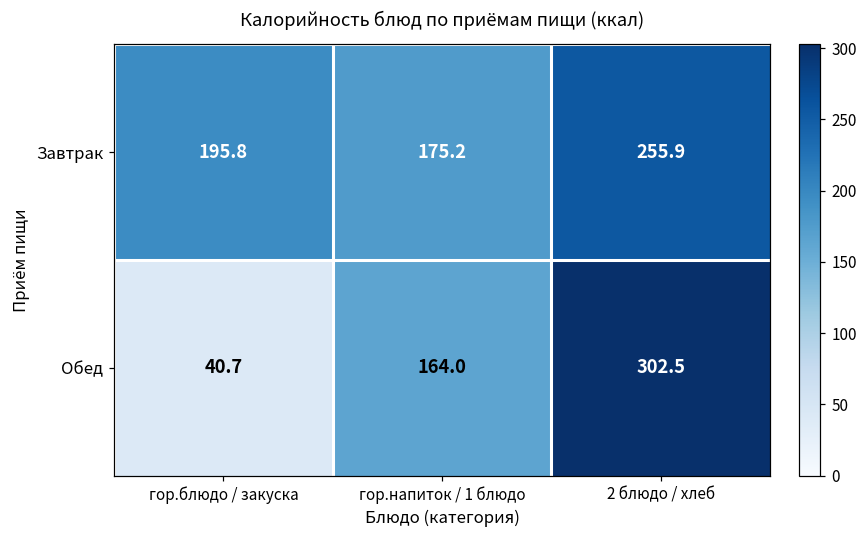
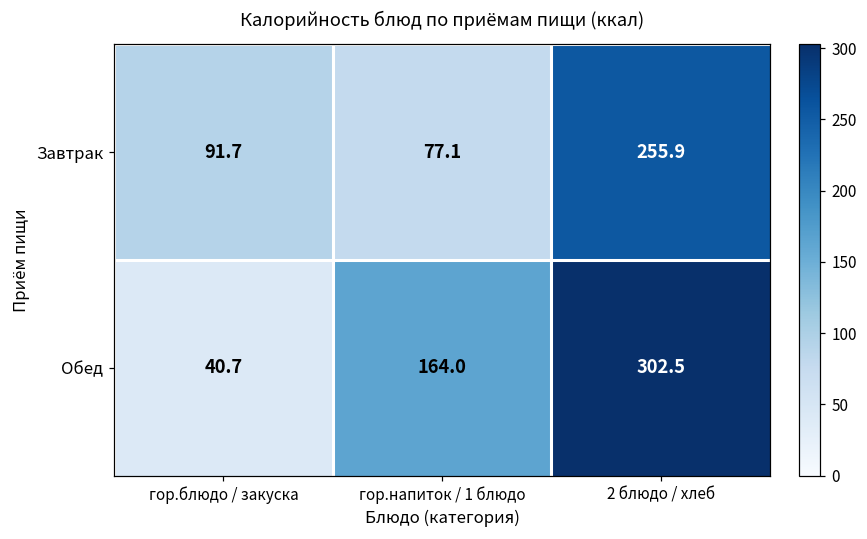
  {
    "Завтрак": {
-     "гор.блюдо / закуска": 195.8,
-     "гор.напиток / 1 блюдо": 175.2,
+     "гор.блюдо / закуска": 91.7,
+     "гор.напиток / 1 блюдо": 77.1,
      "2 блюдо / хлеб": 255.9
    },
    "Обед": {
      "гор.блюдо / закуска": 40.7,
      "гор.напиток / 1 блюдо": 164.0,
      "2 блюдо / хлеб": 302.5
    }
  }
